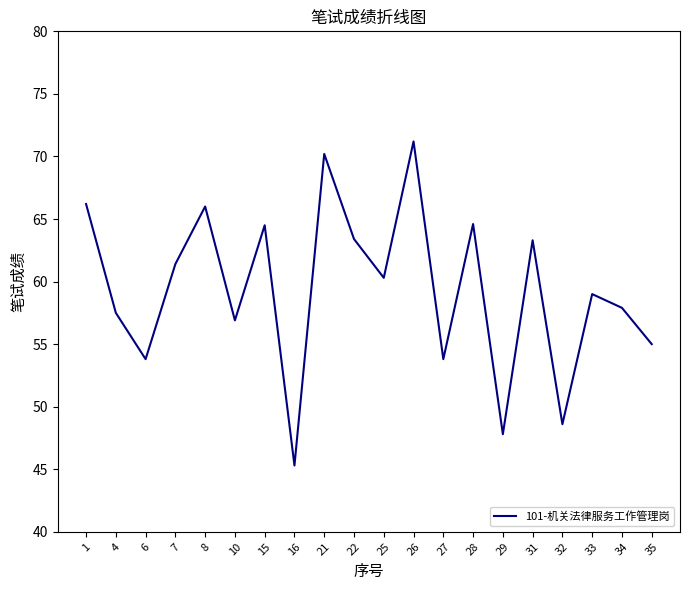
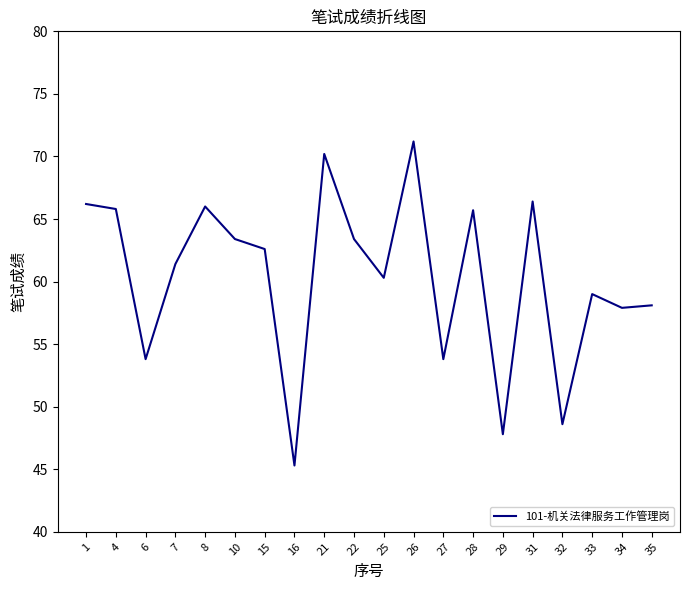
  {
    "1": 66.2,
-   "4": 57.5,
+   "4": 65.8,
    "6": 53.8,
    "7": 61.4,
    "8": 66.0,
-   "10": 56.9,
-   "15": 64.5,
+   "10": 63.4,
+   "15": 62.6,
    "16": 45.3,
    "21": 70.2,
    "22": 63.4,
    "25": 60.3,
    "26": 71.2,
    "27": 53.8,
-   "28": 64.6,
+   "28": 65.7,
    "29": 47.8,
-   "31": 63.3,
+   "31": 66.4,
    "32": 48.6,
    "33": 59.0,
    "34": 57.9,
-   "35": 55.0
+   "35": 58.1
  }
